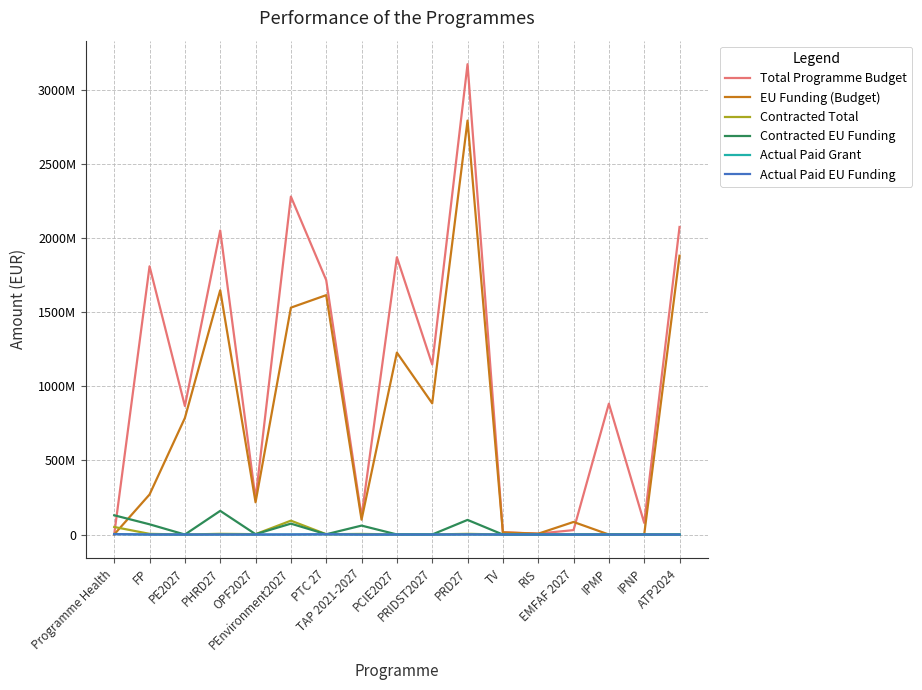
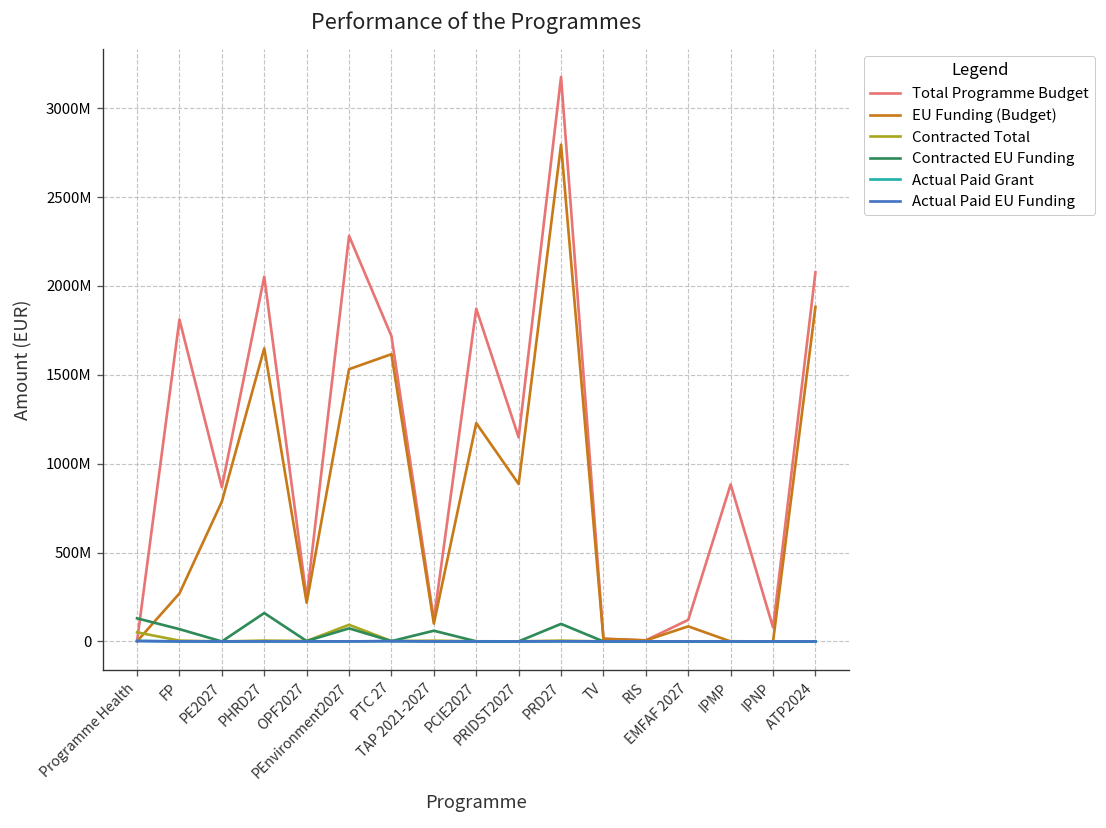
  {
    "Total Programme Budget": {
      "FP": 1810000000,
      "PE2027": 870000000,
      "PHRD27": 2050000000,
      "OPF2027": 240000000,
      "PEnvironment2027": 2280000000,
      "PTC 27": 1720000000,
      "TAP 2021-2027": 120000000,
      "PCIE2027": 1870000000,
      "PRIDST2027": 1150000000,
      "PRD27": 3180000000,
-     "EMFAF 2027": 30000000,
+     "EMFAF 2027": 120000000,
      "IPMP": 880000000,
      "IPNP": 80000000,
      "ATP2024": 2080000000
    },
    "Contracted EU Funding": {
      "Programme Health": 130000000,
      "FP": 70000000,
      "PHRD27": 160000000,
      "PEnvironment2027": 70000000,
      "TAP 2021-2027": 60000000,
      "PRD27": 100000000
    },
    "Actual Paid EU Funding": {
      "PEnvironment2027": 0
    }
  }
